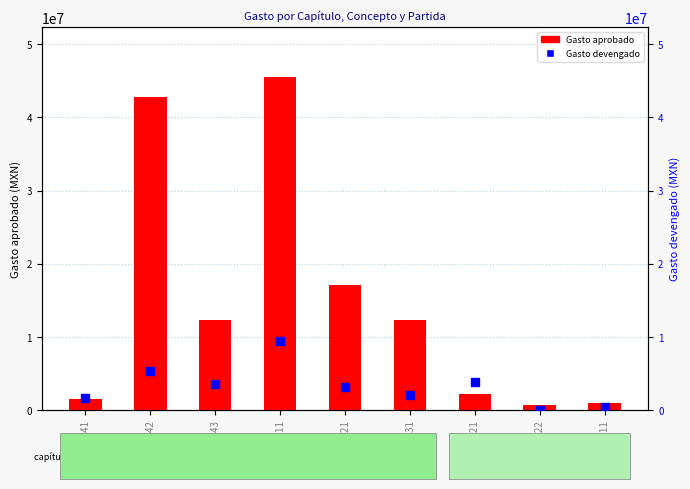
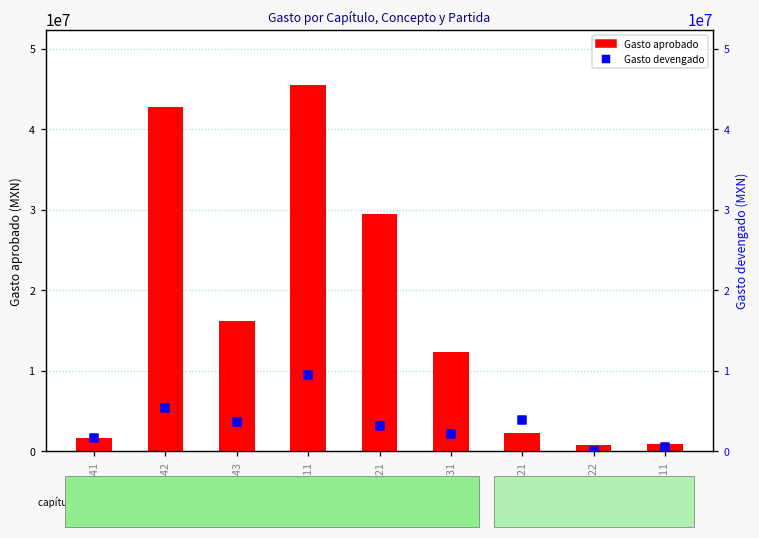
  {
    "Gasto aprobado": {
      "1341": 2000000,
      "1342": 43000000,
-     "1343": 12000000,
+     "1343": 16000000,
      "1411": 46000000,
-     "1421": 17000000,
+     "1421": 29000000,
      "1431": 12000000,
      "3821": 2000000,
      "3822": 1000000,
      "3911": 1000000
    }
  }
